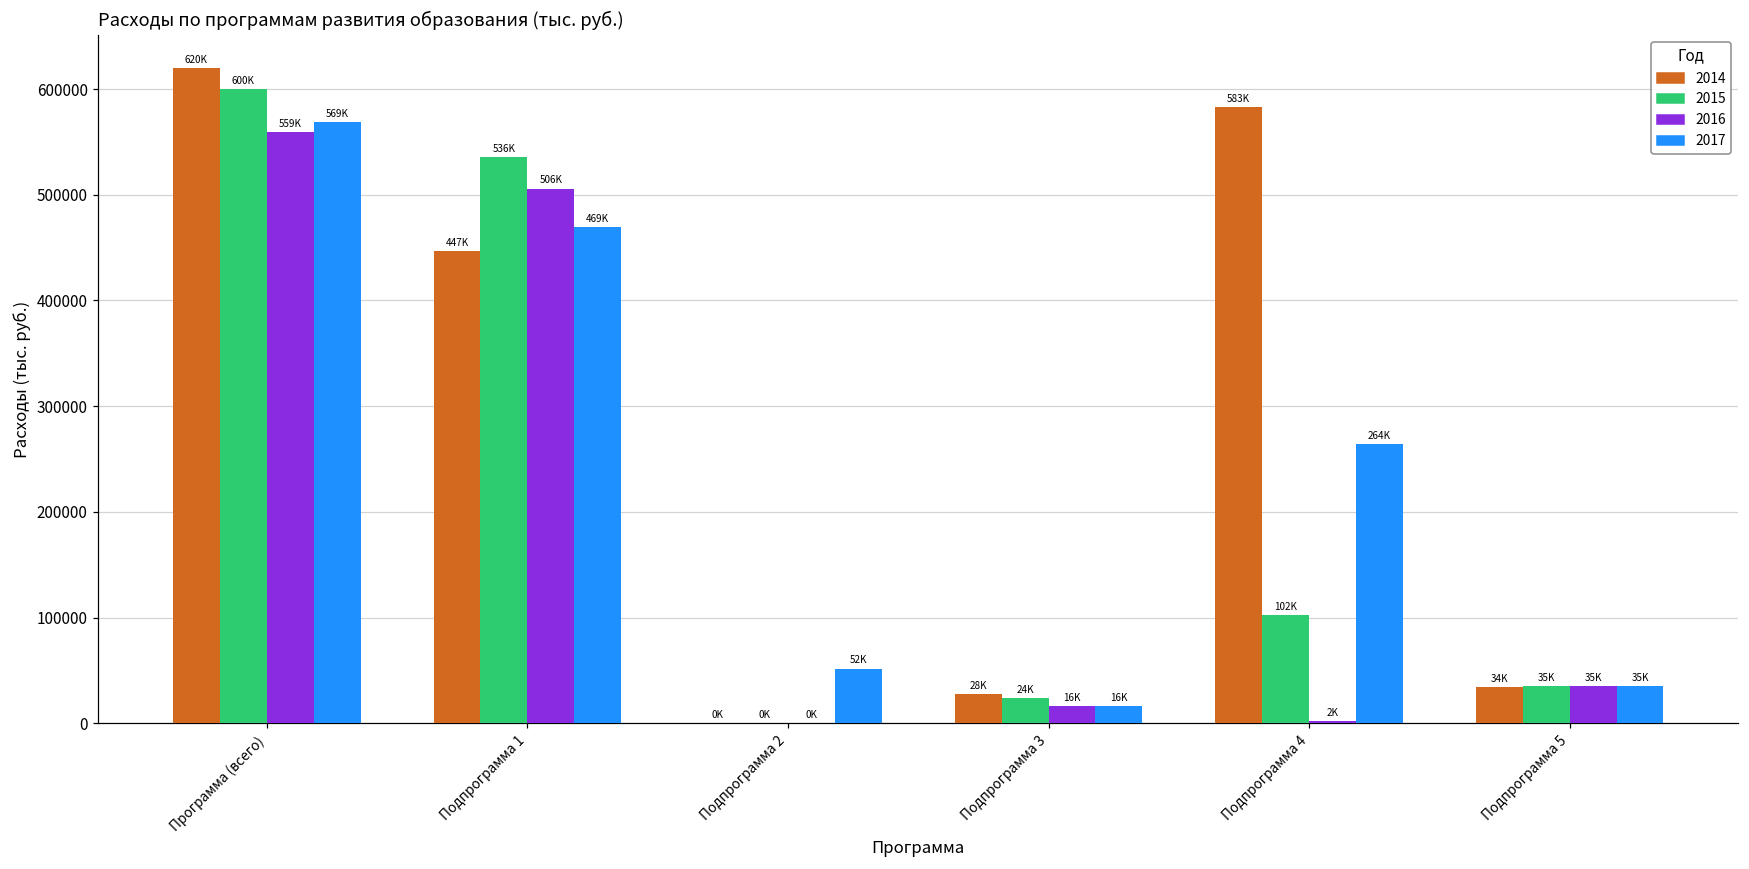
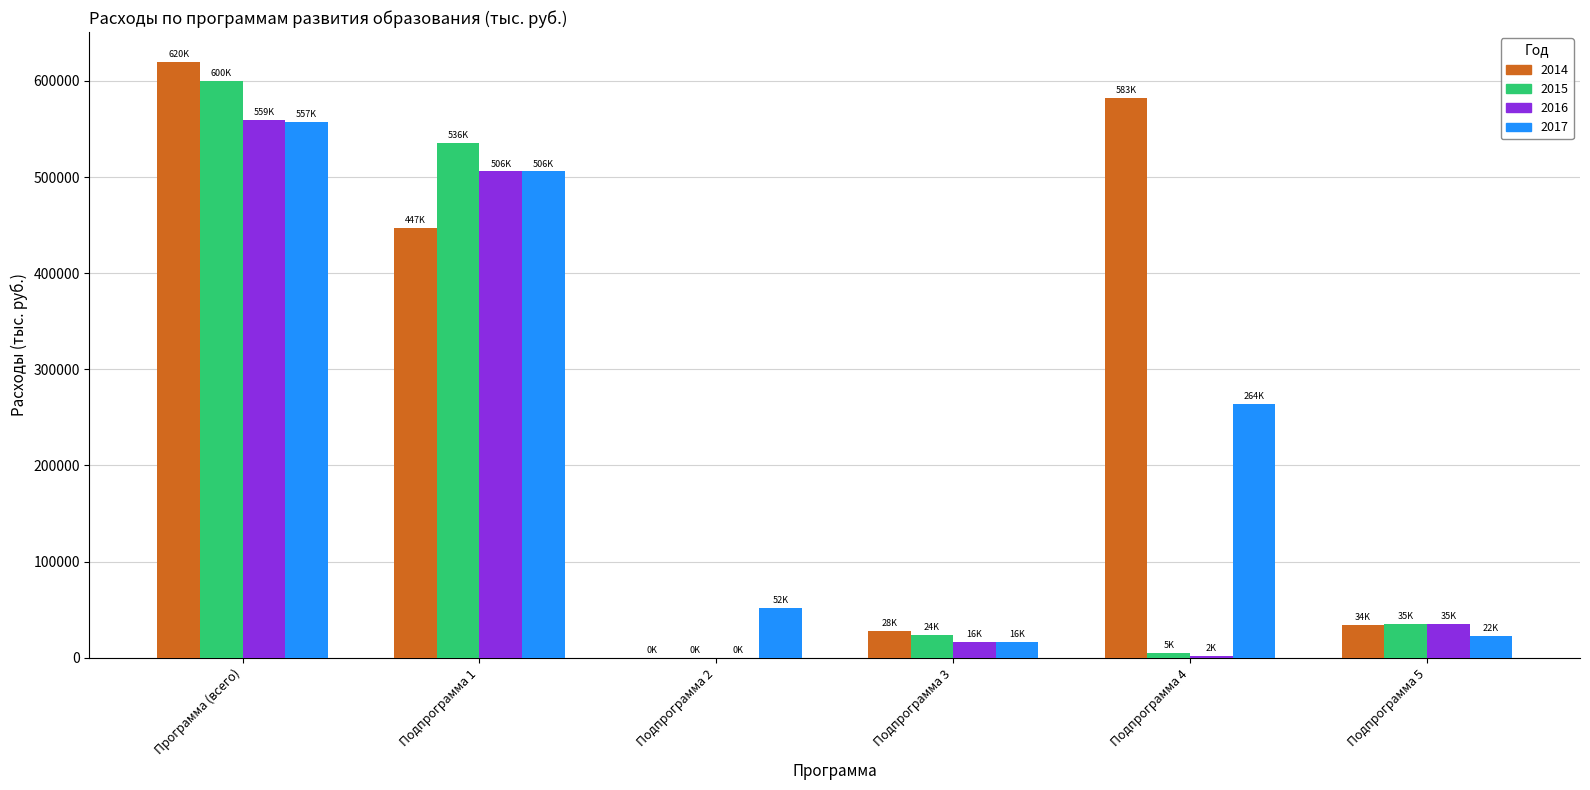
  {
    "2014": {
      "Программа (всего)": "620K",
      "Подпрограмма 1": "447K",
      "Подпрограмма 3": "28K",
      "Подпрограмма 4": "583K",
      "Подпрограмма 5": "34K"
    },
    "2015": {
      "Программа (всего)": "600K",
      "Подпрограмма 1": "536K",
      "Подпрограмма 3": "24K",
-     "Подпрограмма 4": "102K",
+     "Подпрограмма 4": "5K",
      "Подпрограмма 5": "35K"
    },
    "2016": {
      "Программа (всего)": "559K",
      "Подпрограмма 1": "506K",
      "Подпрограмма 3": "16K",
      "Подпрограмма 4": "2K",
      "Подпрограмма 5": "35K"
    },
    "2017": {
-     "Программа (всего)": "569K",
-     "Подпрограмма 1": "469K",
+     "Программа (всего)": "557K",
+     "Подпрограмма 1": "506K",
      "Подпрограмма 2": "52K",
      "Подпрограмма 3": "16K",
      "Подпрограмма 4": "264K",
-     "Подпрограмма 5": "35K"
+     "Подпрограмма 5": "22K"
    }
  }
